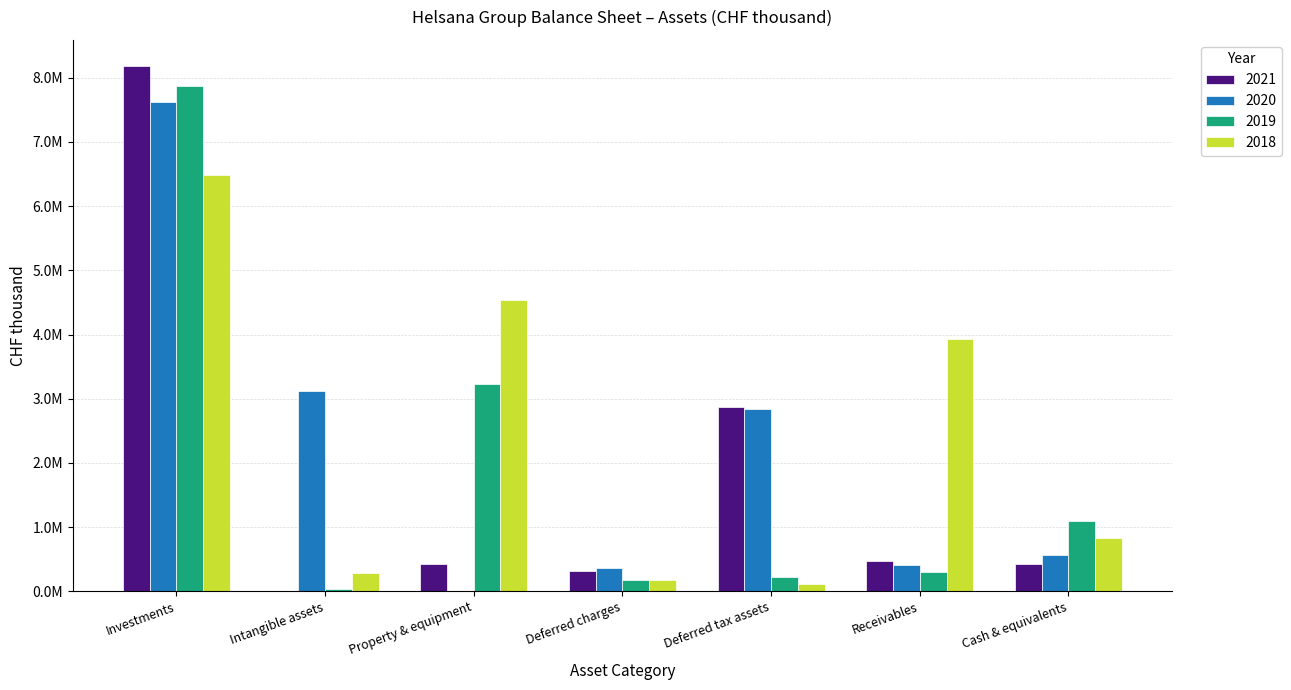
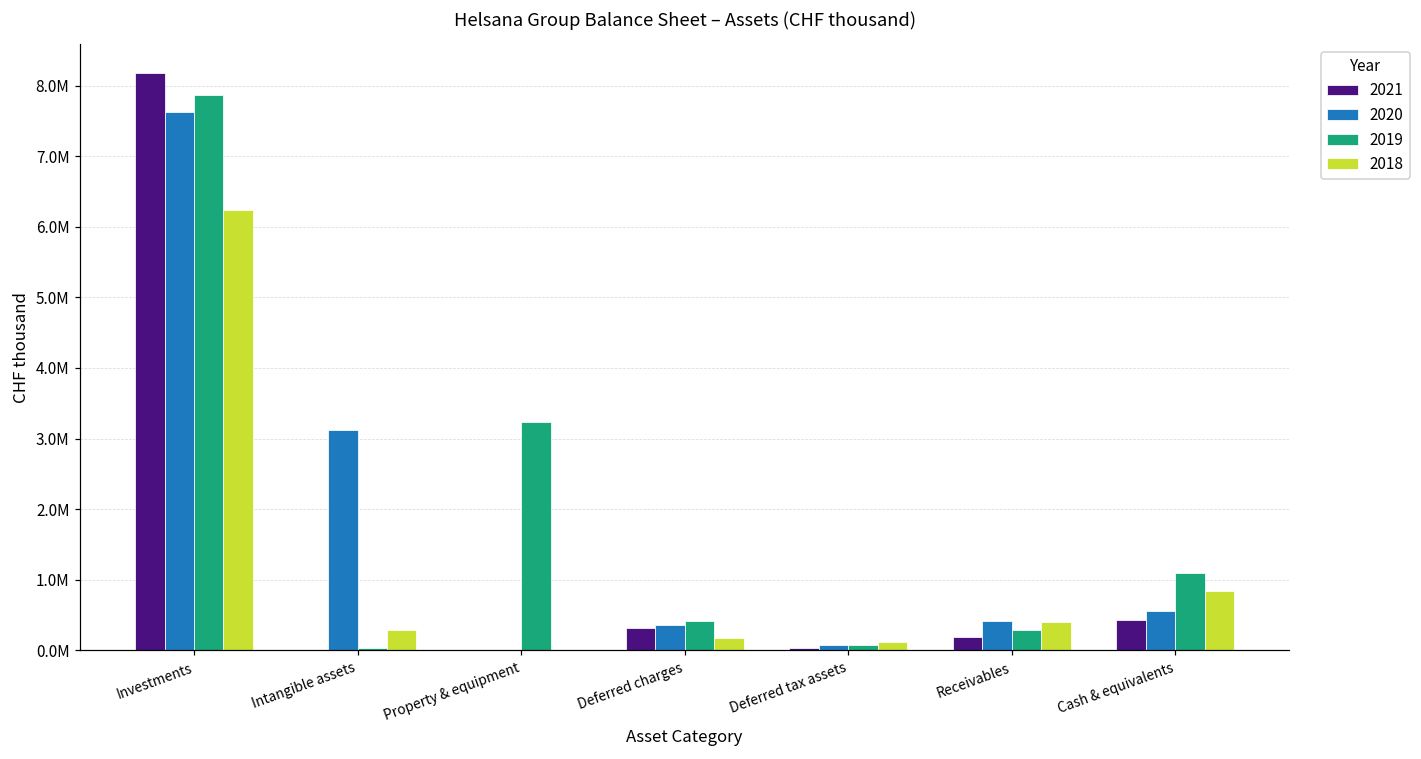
  {
    "2021": {
      "Investments": 8200000,
-     "Property & equipment": 400000,
+     "Property & equipment": 0,
      "Deferred charges": 300000,
-     "Deferred tax assets": 2900000,
-     "Receivables": 500000,
+     "Deferred tax assets": 0,
+     "Receivables": 200000,
      "Cash & equivalents": 400000
    },
    "2020": {
      "Investments": 7600000,
      "Intangible assets": 3100000,
      "Deferred charges": 400000,
-     "Deferred tax assets": 2800000,
+     "Deferred tax assets": 100000,
      "Receivables": 400000,
      "Cash & equivalents": 600000
    },
    "2019": {
      "Investments": 7900000,
      "Property & equipment": 3200000,
-     "Deferred charges": 200000,
-     "Deferred tax assets": 200000,
+     "Deferred charges": 400000,
+     "Deferred tax assets": 100000,
      "Receivables": 300000,
      "Cash & equivalents": 1100000
    },
    "2018": {
-     "Investments": 6500000,
+     "Investments": 6200000,
      "Intangible assets": 300000,
-     "Property & equipment": 4500000,
+     "Property & equipment": 0,
      "Deferred charges": 200000,
      "Deferred tax assets": 100000,
-     "Receivables": 3900000,
+     "Receivables": 400000,
      "Cash & equivalents": 800000
    }
  }
